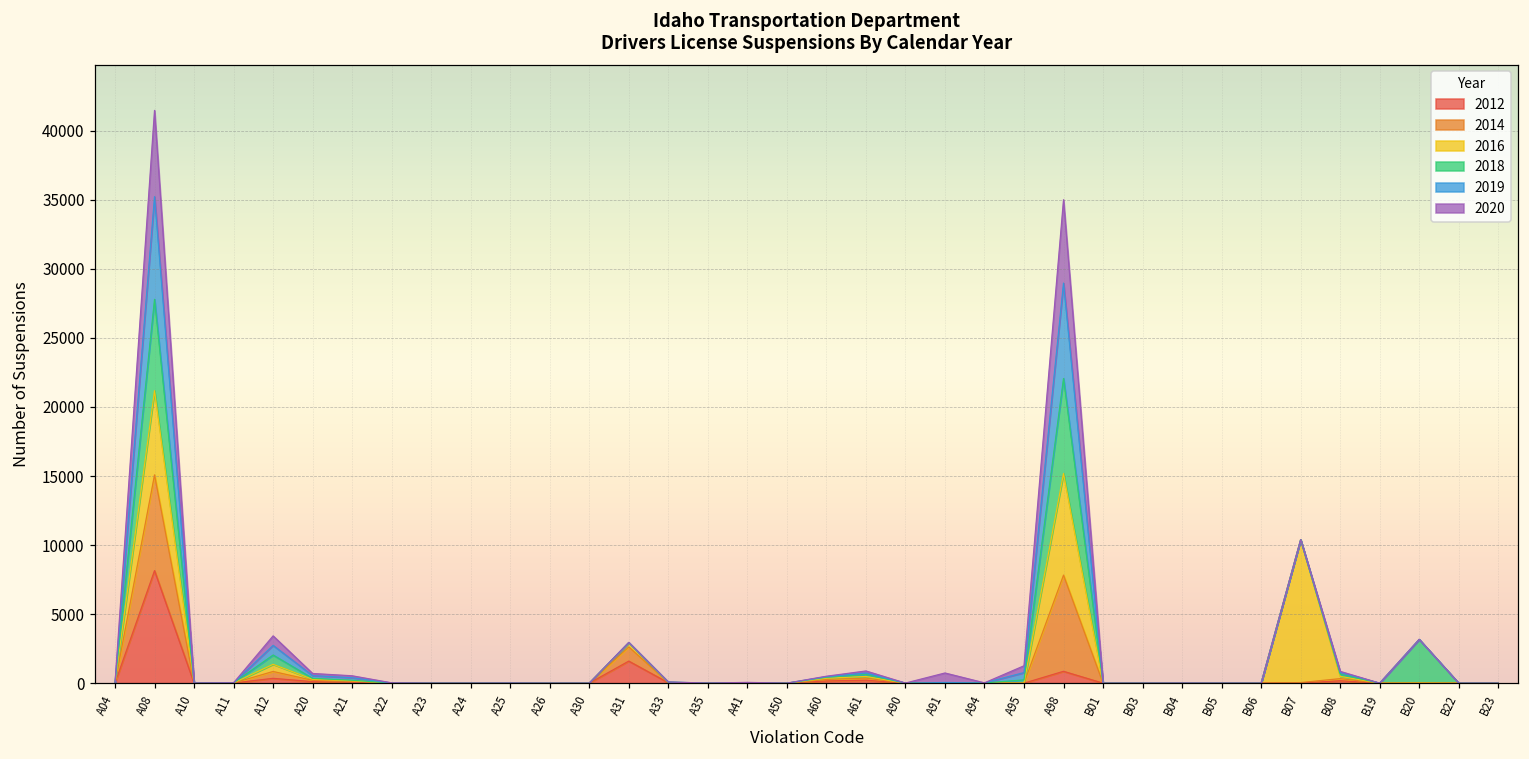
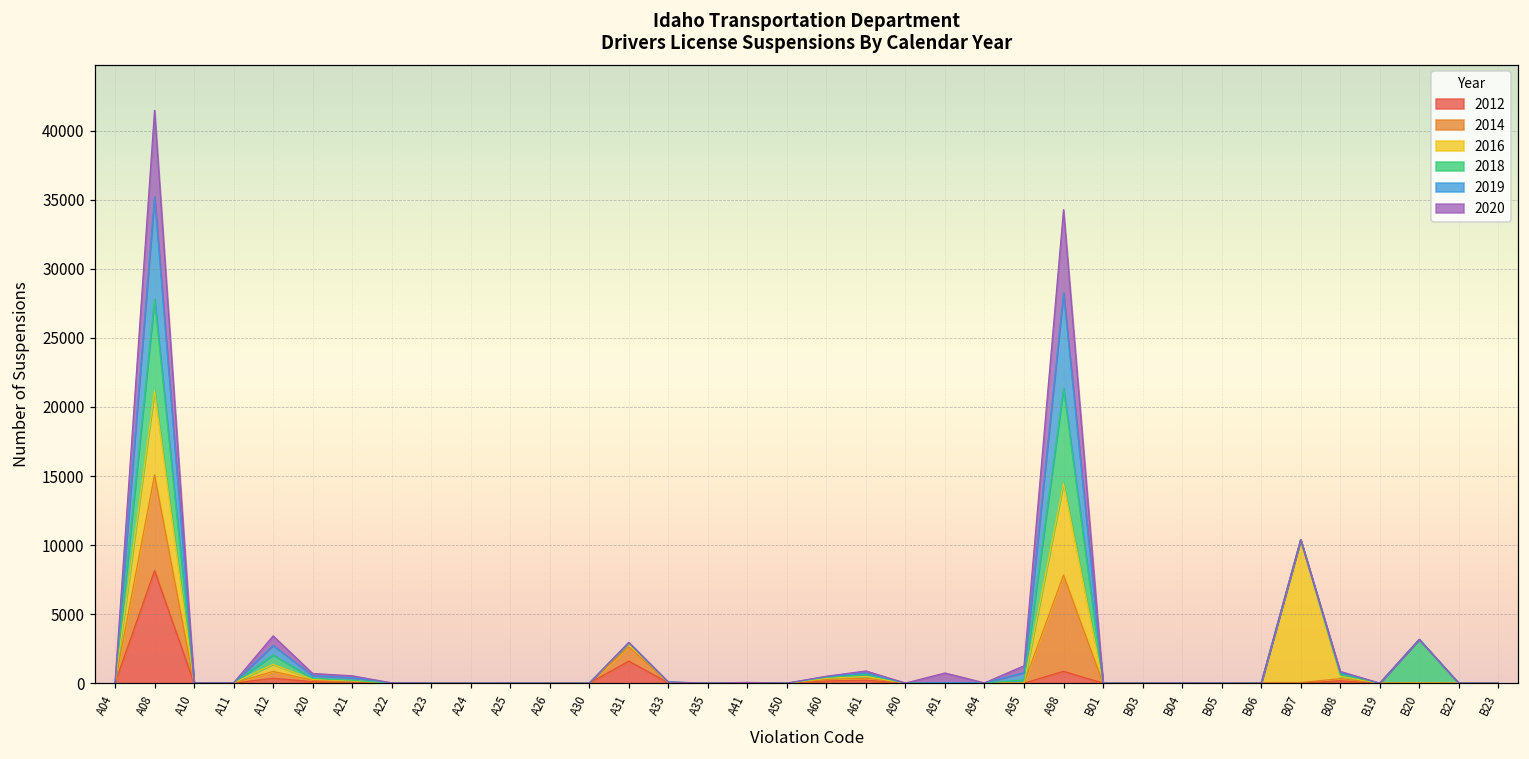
  {
    "2016": {
      "A08": 6100,
      "A12": 500,
-     "A98": 7400
+     "A98": 6600
    },
    "2018": {
      "A08": 6600,
      "A12": 700,
      "A95": 200,
      "A98": 6900
    },
    "2019": {
      "A08": 7400,
      "A12": 700,
      "A95": 500,
      "A98": 6900
    },
    "2020": {
      "A08": 6200,
      "A12": 700,
      "A91": 700,
      "A95": 500,
      "A98": 6000
    }
  }
